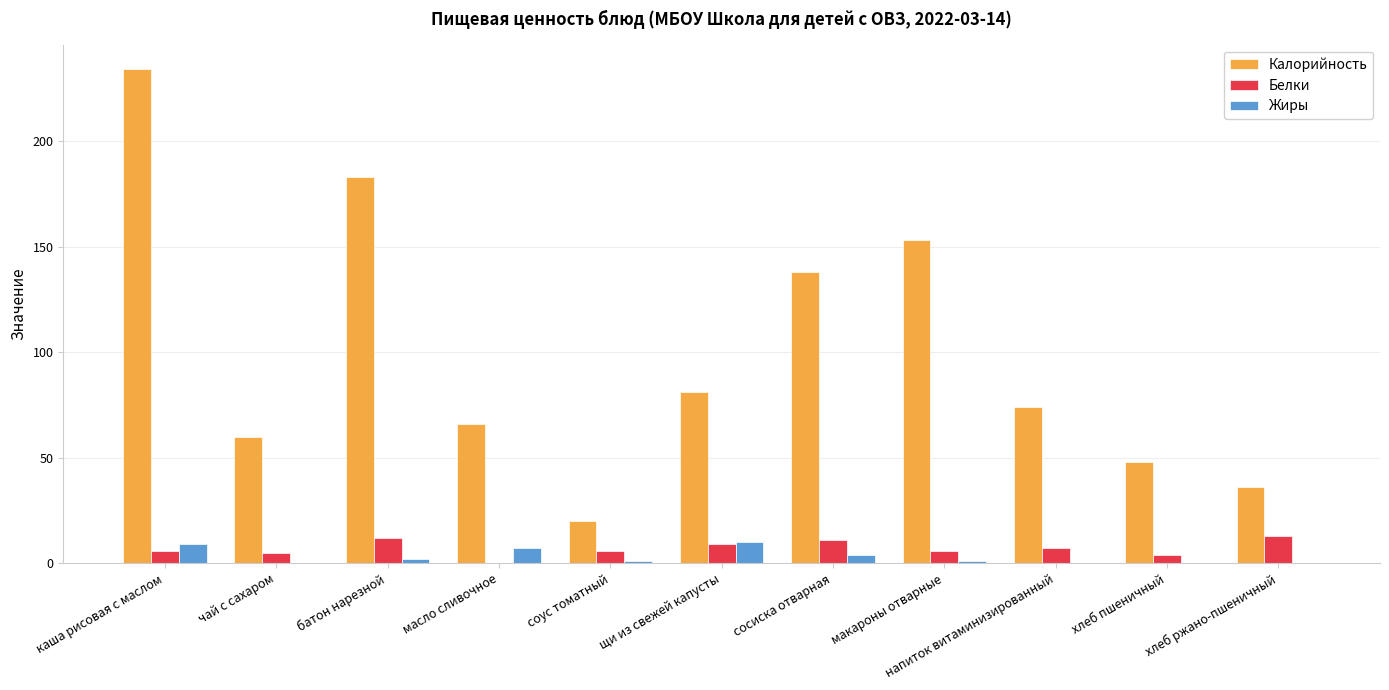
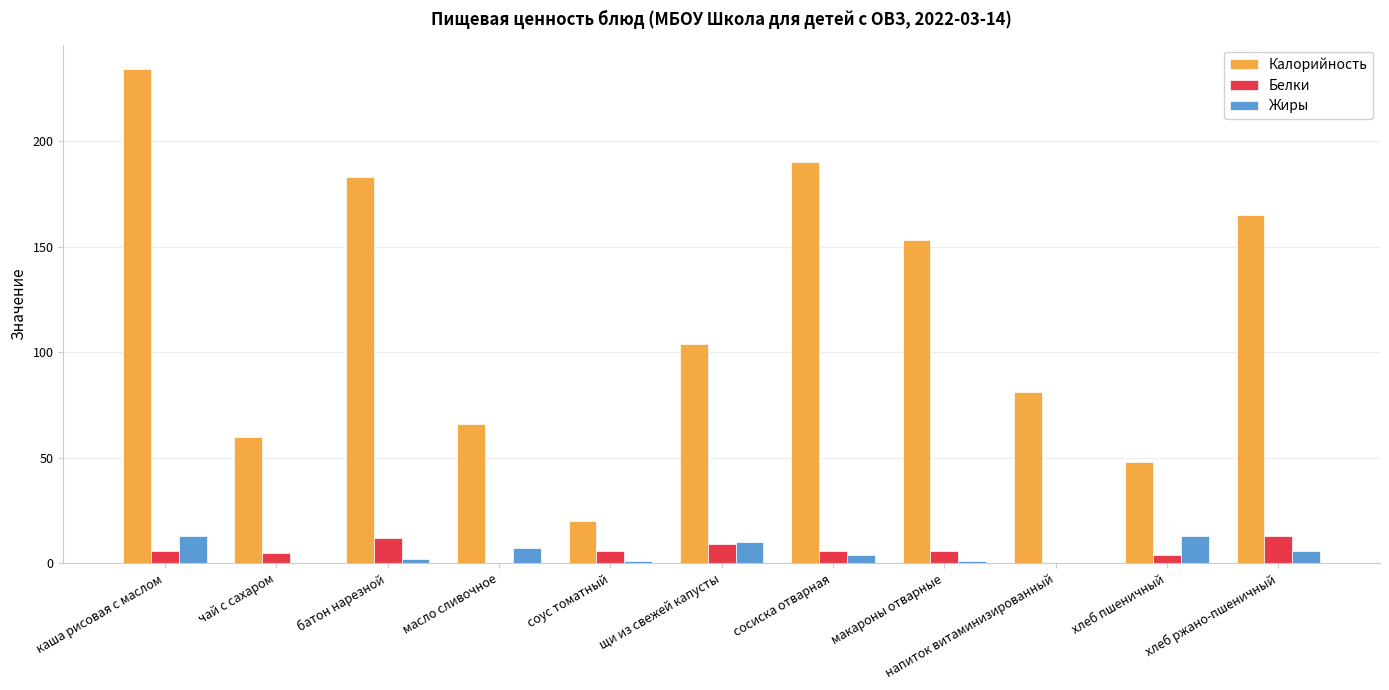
  {
    "Калорийность": {
      "каша рисовая с маслом": 234,
      "чай с сахаром": 60,
      "батон нарезной": 183,
      "масло сливочное": 66,
      "соус томатный": 20,
-     "щи из свежей капусты": 81,
-     "сосиска отварная": 138,
+     "щи из свежей капусты": 104,
+     "сосиска отварная": 190,
      "макароны отварные": 153,
-     "напиток витаминизированный": 74,
+     "напиток витаминизированный": 81,
      "хлеб пшеничный": 48,
-     "хлеб ржано-пшеничный": 36
+     "хлеб ржано-пшеничный": 165
    },
    "Белки": {
      "каша рисовая с маслом": 6,
      "чай с сахаром": 5,
      "батон нарезной": 12,
      "масло сливочное": 0,
      "соус томатный": 6,
      "щи из свежей капусты": 9,
-     "сосиска отварная": 11,
+     "сосиска отварная": 6,
      "макароны отварные": 6,
-     "напиток витаминизированный": 7,
+     "напиток витаминизированный": 0,
      "хлеб пшеничный": 4,
      "хлеб ржано-пшеничный": 13
    },
    "Жиры": {
-     "каша рисовая с маслом": 9,
+     "каша рисовая с маслом": 13,
      "чай с сахаром": 0,
      "батон нарезной": 2,
      "масло сливочное": 7,
      "щи из свежей капусты": 10,
      "сосиска отварная": 4,
      "напиток витаминизированный": 0,
-     "хлеб пшеничный": 0,
-     "хлеб ржано-пшеничный": 0
+     "хлеб пшеничный": 13,
+     "хлеб ржано-пшеничный": 6
    }
  }
